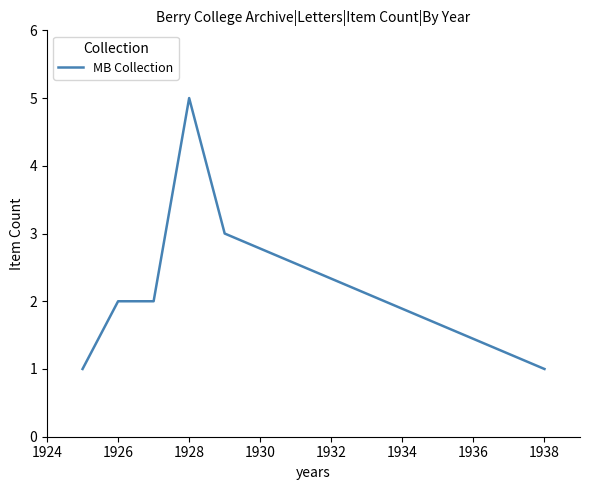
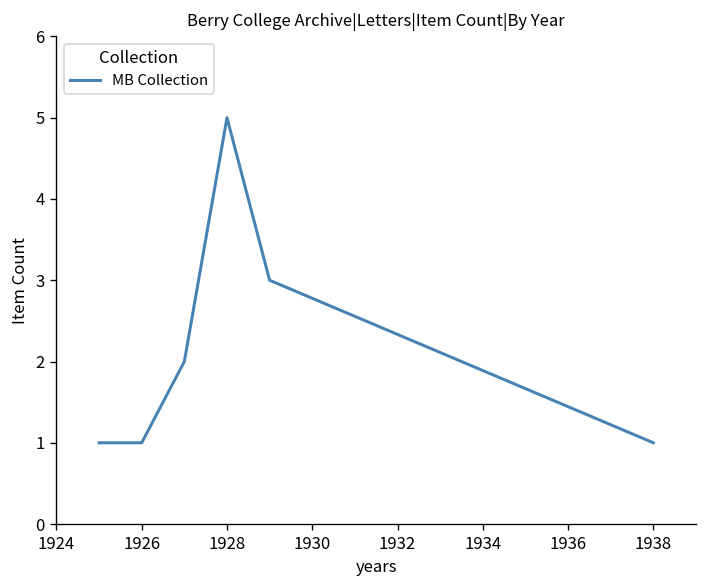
  {
-   "1926": 2,
+   "1926": 1,
    "1928": 5,
    "1938": 1
  }
